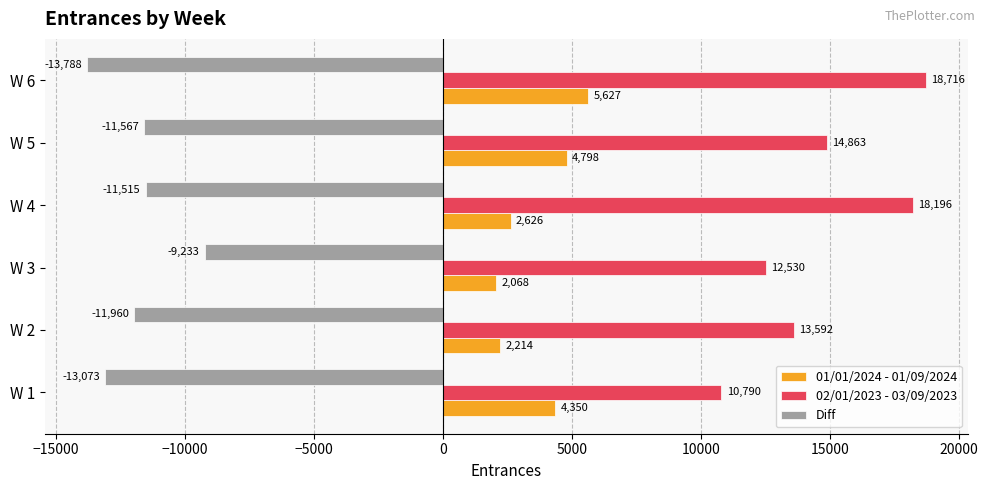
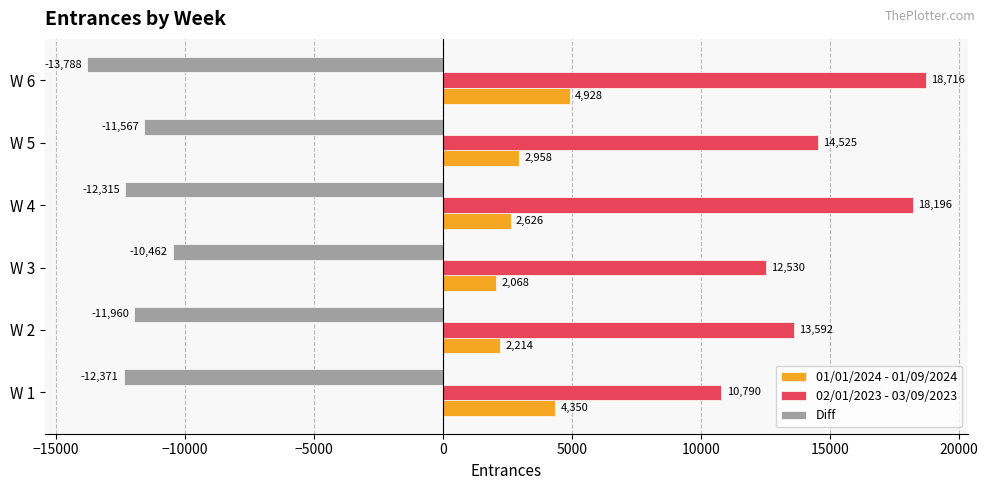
  {
    "01/01/2024 - 01/09/2024": {
-     "W 6": "5,627",
-     "W 5": "4,798",
+     "W 6": "4,928",
+     "W 5": "2,958",
      "W 4": "2,626",
      "W 3": "2,068",
      "W 2": "2,214",
      "W 1": "4,350"
    },
    "02/01/2023 - 03/09/2023": {
      "W 6": "18,716",
-     "W 5": "14,863",
+     "W 5": "14,525",
      "W 4": "18,196",
      "W 3": "12,530",
      "W 2": "13,592",
      "W 1": "10,790"
    },
    "Diff": {
      "W 6": "-13,788",
      "W 5": "-11,567",
-     "W 4": "-11,515",
-     "W 3": "-9,233",
+     "W 4": "-12,315",
+     "W 3": "-10,462",
      "W 2": "-11,960",
-     "W 1": "-13,073"
+     "W 1": "-12,371"
    }
  }
